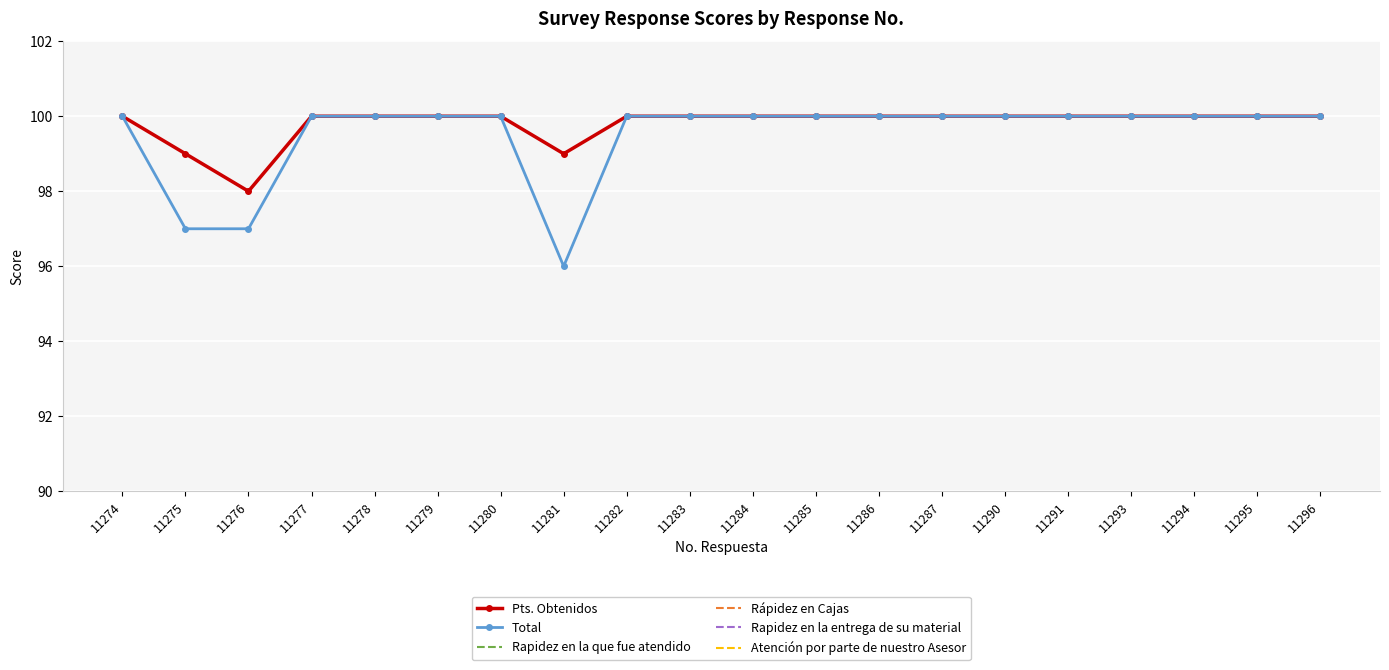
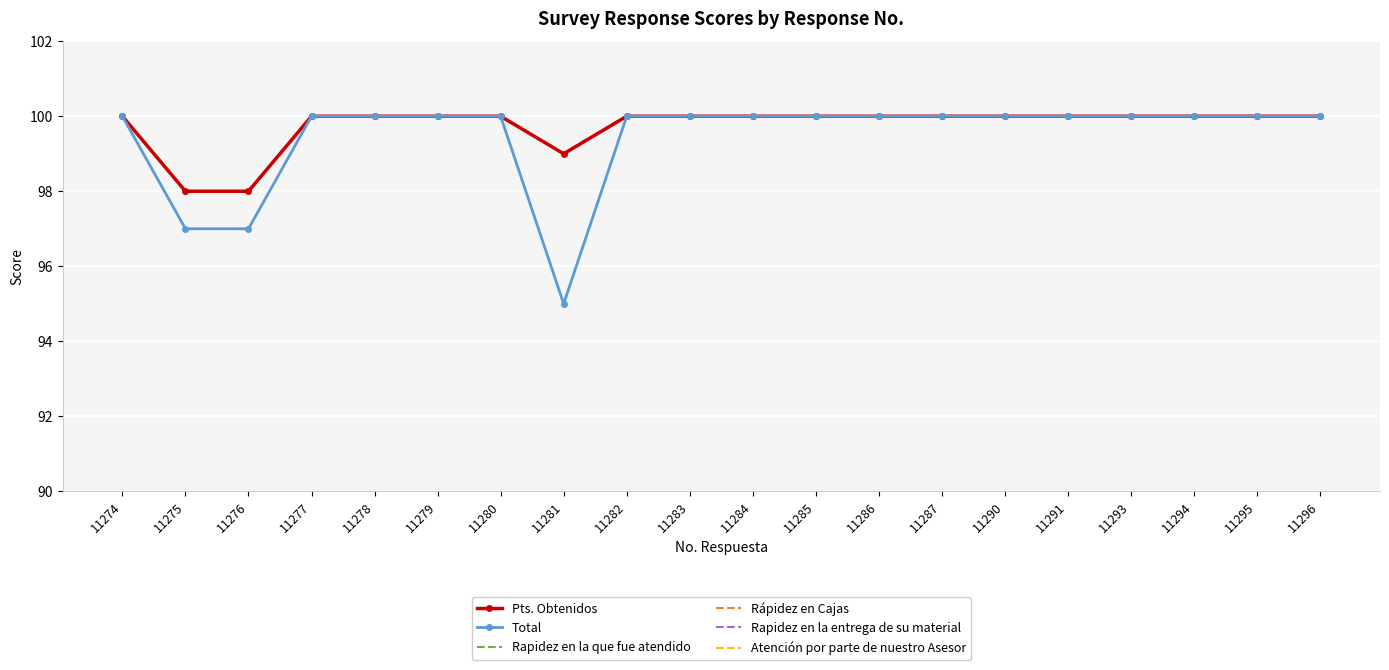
  {
    "Pts. Obtenidos": {
-     "11275": 99,
+     "11275": 98,
      "11276": 98,
      "11281": 99
    },
    "Total": {
      "11275": 97,
      "11276": 97,
-     "11281": 96
+     "11281": 95
    }
  }
